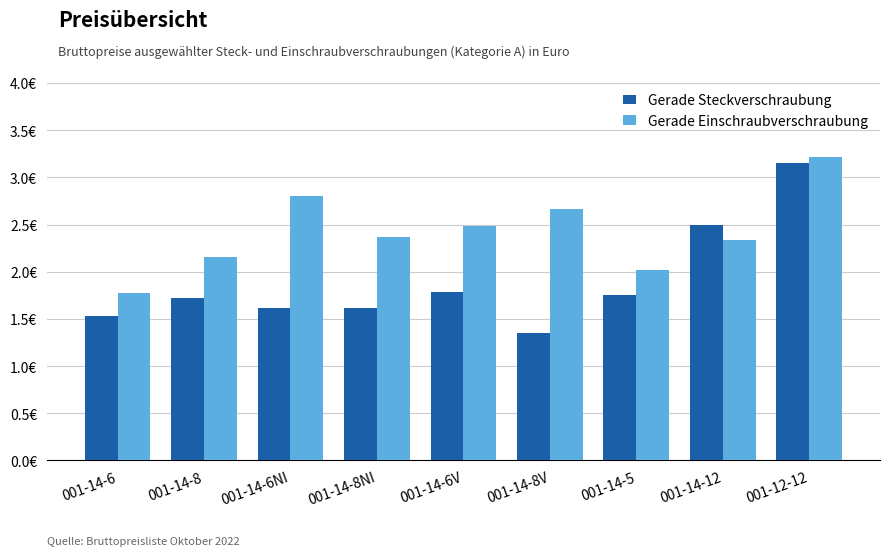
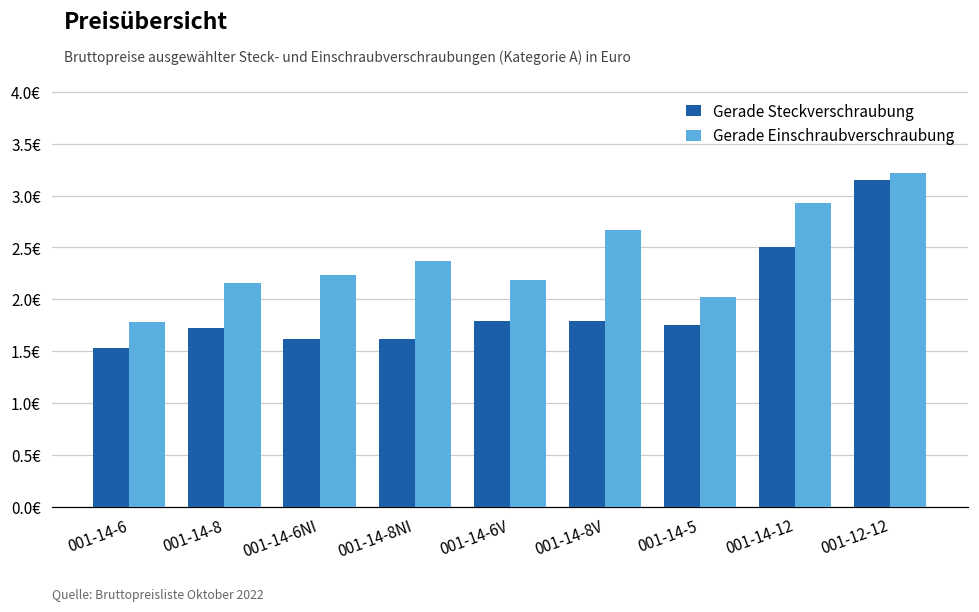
  {
    "Gerade Steckverschraubung": {
      "001-14-6": "1.5€",
      "001-14-8": "1.7€",
      "001-14-6NI": "1.6€",
      "001-14-8NI": "1.6€",
      "001-14-6V": "1.8€",
-     "001-14-8V": "1.4€",
+     "001-14-8V": "1.8€",
      "001-14-5": "1.8€",
      "001-14-12": "2.5€",
      "001-12-12": "3.2€"
    },
    "Gerade Einschraubverschraubung": {
      "001-14-6": "1.8€",
      "001-14-8": "2.2€",
-     "001-14-6NI": "2.8€",
+     "001-14-6NI": "2.2€",
      "001-14-8NI": "2.4€",
-     "001-14-6V": "2.5€",
+     "001-14-6V": "2.2€",
      "001-14-8V": "2.7€",
      "001-14-5": "2.0€",
-     "001-14-12": "2.3€",
+     "001-14-12": "2.9€",
      "001-12-12": "3.2€"
    }
  }
